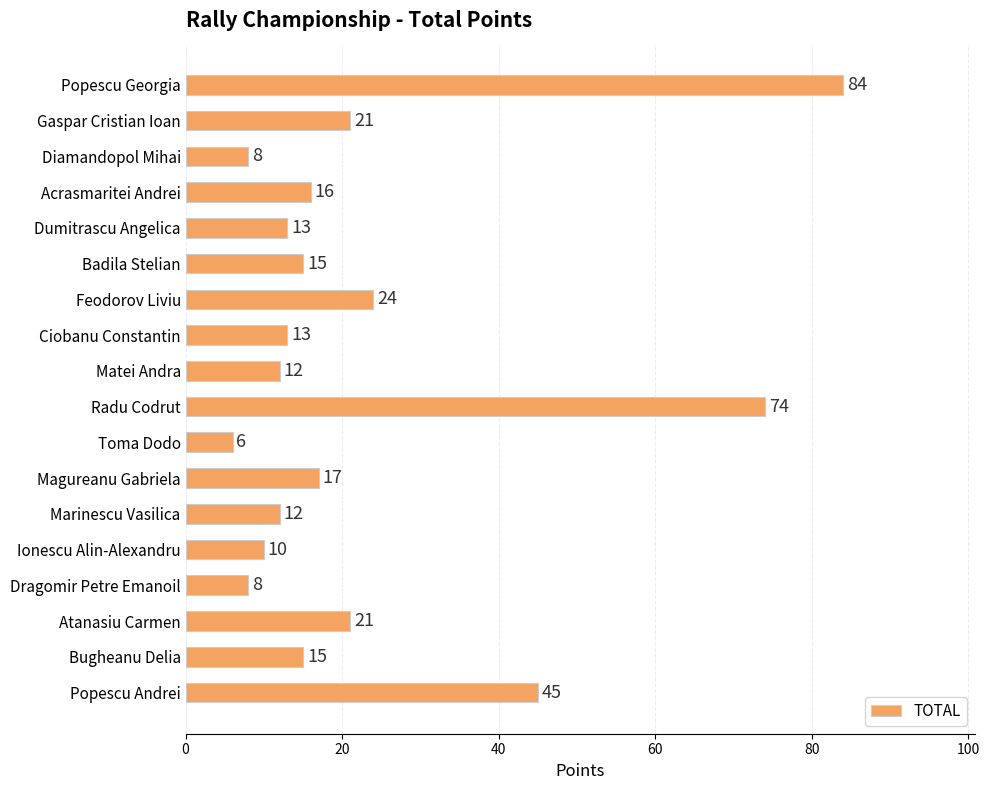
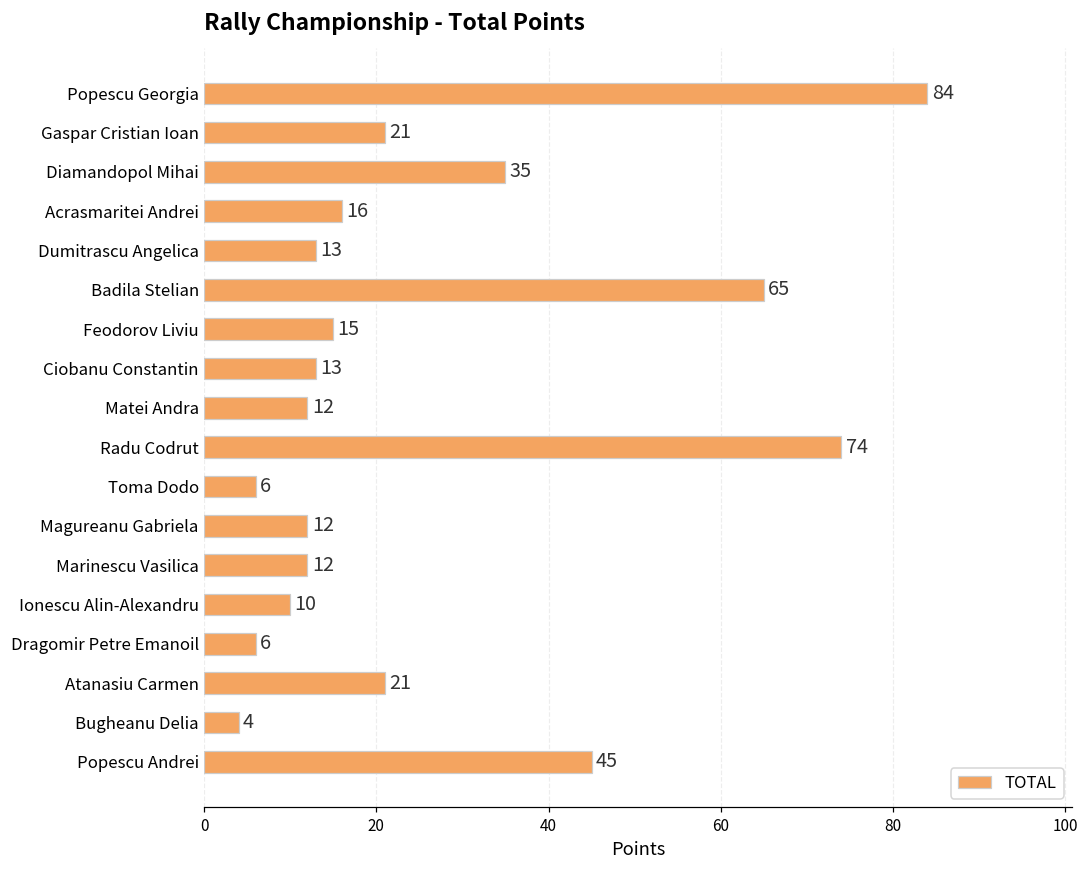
  {
    "Popescu Georgia": 84,
    "Gaspar Cristian Ioan": 21,
-   "Diamandopol Mihai": 8,
+   "Diamandopol Mihai": 35,
    "Acrasmaritei Andrei": 16,
    "Dumitrascu Angelica": 13,
-   "Badila Stelian": 15,
-   "Feodorov Liviu": 24,
+   "Badila Stelian": 65,
+   "Feodorov Liviu": 15,
    "Ciobanu Constantin": 13,
    "Matei Andra": 12,
    "Radu Codrut": 74,
    "Toma Dodo": 6,
-   "Magureanu Gabriela": 17,
+   "Magureanu Gabriela": 12,
    "Marinescu Vasilica": 12,
    "Ionescu Alin-Alexandru": 10,
-   "Dragomir Petre Emanoil": 8,
+   "Dragomir Petre Emanoil": 6,
    "Atanasiu Carmen": 21,
-   "Bugheanu Delia": 15,
+   "Bugheanu Delia": 4,
    "Popescu Andrei": 45
  }
